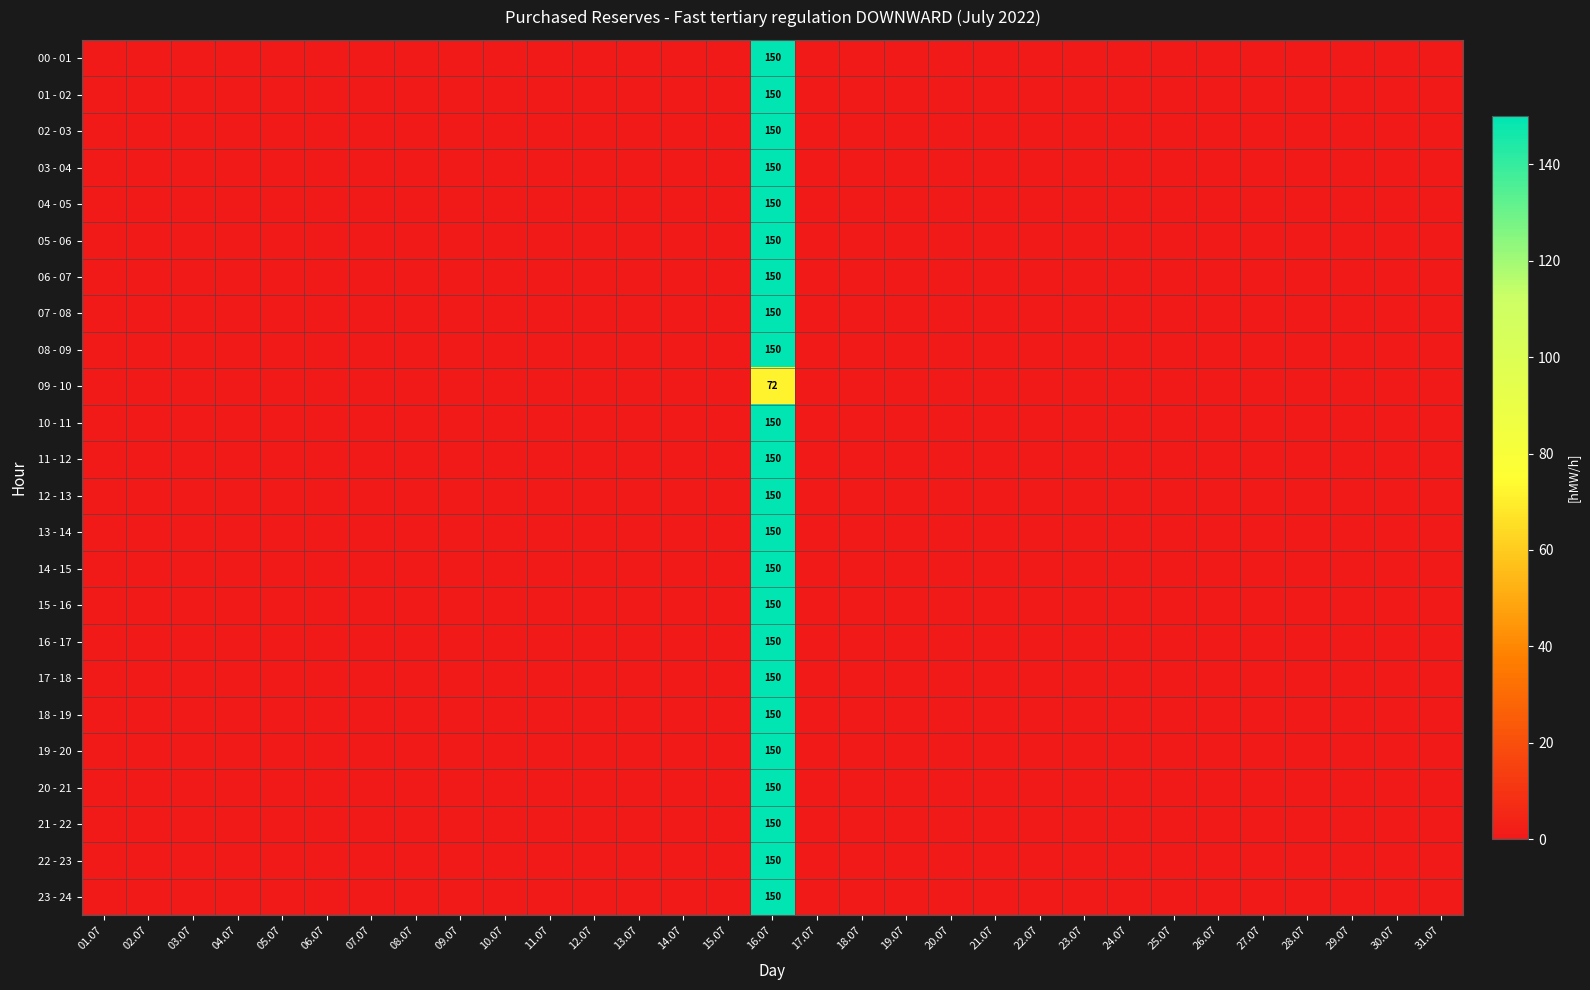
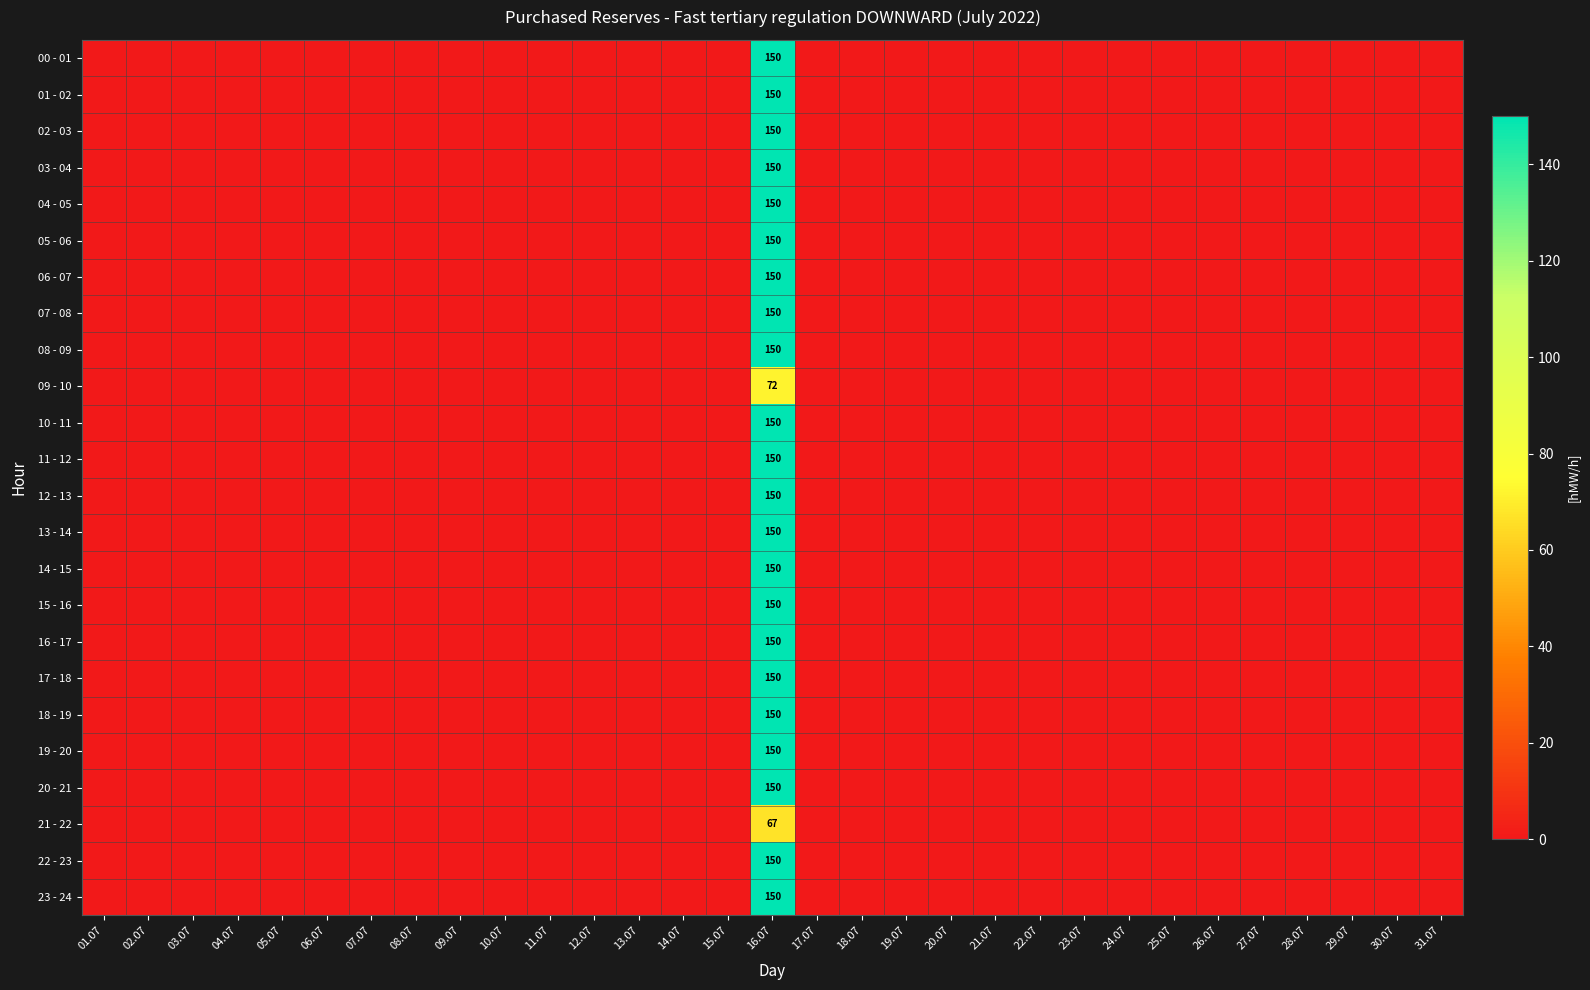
  {
    "00 - 01": {
      "16.07": 150
    },
    "01 - 02": {
      "16.07": 150
    },
    "02 - 03": {
      "16.07": 150
    },
    "03 - 04": {
      "16.07": 150
    },
    "04 - 05": {
      "16.07": 150
    },
    "05 - 06": {
      "16.07": 150
    },
    "06 - 07": {
      "16.07": 150
    },
    "07 - 08": {
      "16.07": 150
    },
    "08 - 09": {
      "16.07": 150
    },
    "09 - 10": {
      "16.07": 72
    },
    "10 - 11": {
      "16.07": 150
    },
    "11 - 12": {
      "16.07": 150
    },
    "12 - 13": {
      "16.07": 150
    },
    "13 - 14": {
      "16.07": 150
    },
    "14 - 15": {
      "16.07": 150
    },
    "15 - 16": {
      "16.07": 150
    },
    "16 - 17": {
      "16.07": 150
    },
    "17 - 18": {
      "16.07": 150
    },
    "18 - 19": {
      "16.07": 150
    },
    "19 - 20": {
      "16.07": 150
    },
    "20 - 21": {
      "16.07": 150
    },
    "21 - 22": {
-     "16.07": 150
+     "16.07": 67
    },
    "22 - 23": {
      "16.07": 150
    },
    "23 - 24": {
      "16.07": 150
    }
  }
